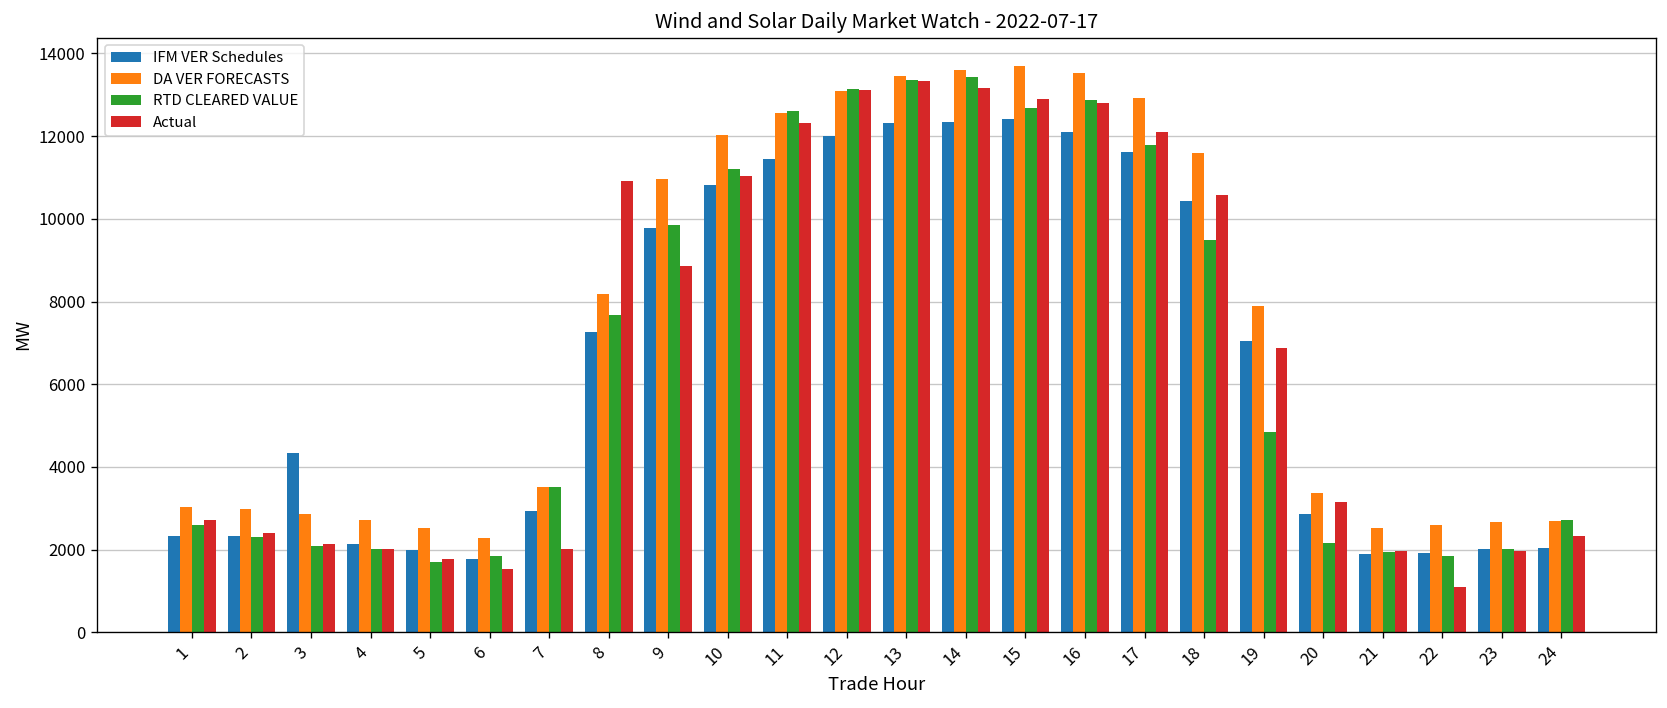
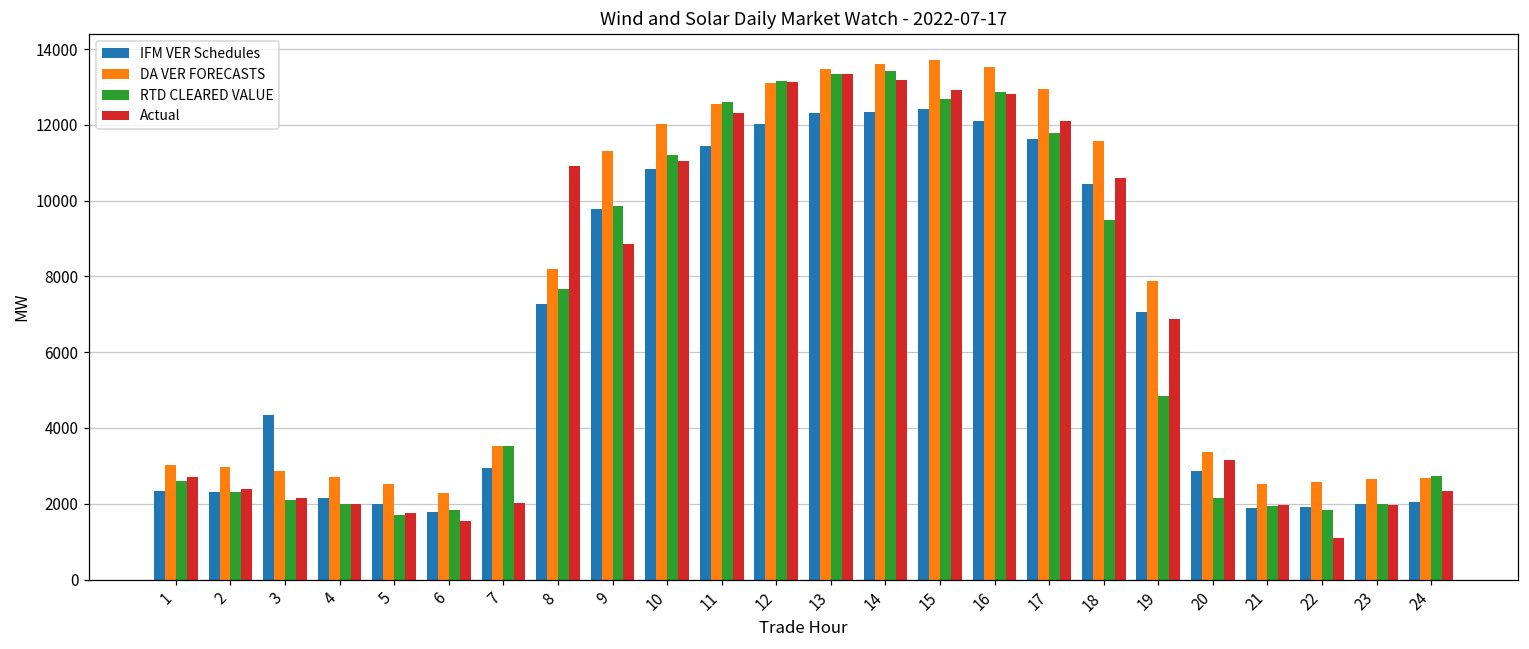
  {
    "IFM VER Schedules": {
      "1": 2300,
      "2": 2300,
      "3": 4300,
      "4": 2100,
      "5": 2000,
      "6": 1800,
      "7": 2900,
      "8": 7300,
      "9": 9800,
      "10": 10800,
      "11": 11400,
      "12": 12000,
      "13": 12300,
      "14": 12300,
      "15": 12400,
      "16": 12100,
      "17": 11600,
      "18": 10400,
      "19": 7100,
      "20": 2900,
      "21": 1900,
      "22": 1900,
      "23": 2000,
      "24": 2000
    },
    "DA VER FORECASTS": {
      "1": 3000,
      "2": 3000,
      "3": 2900,
      "4": 2700,
      "5": 2500,
      "6": 2300,
      "7": 3500,
      "8": 8200,
-     "9": 11000,
+     "9": 11300,
      "10": 12000,
      "11": 12600,
      "12": 13100,
      "13": 13500,
      "14": 13600,
      "15": 13700,
      "16": 13500,
      "17": 12900,
      "18": 11600,
      "19": 7900,
      "20": 3400,
      "21": 2500,
      "22": 2600,
      "23": 2700,
      "24": 2700
    },
    "RTD CLEARED VALUE": {
      "1": 2600,
      "2": 2300,
      "3": 2100,
      "4": 2000,
      "5": 1700,
      "6": 1800,
      "7": 3500,
      "8": 7700,
      "9": 9800,
      "10": 11200,
      "11": 12600,
      "12": 13100,
      "13": 13400,
      "14": 13400,
      "15": 12700,
      "16": 12900,
      "17": 11800,
      "18": 9500,
      "19": 4900,
      "20": 2100,
      "21": 1900,
      "22": 1800,
      "23": 2000,
      "24": 2700
    },
    "Actual": {
      "1": 2700,
      "2": 2400,
      "3": 2100,
      "4": 2000,
      "5": 1800,
      "6": 1500,
      "7": 2000,
      "8": 10900,
      "9": 8900,
      "10": 11000,
      "11": 12300,
      "12": 13100,
      "13": 13300,
      "14": 13200,
      "15": 12900,
      "16": 12800,
      "17": 12100,
      "18": 10600,
      "19": 6900,
      "20": 3200,
      "21": 2000,
      "22": 1100,
      "23": 2000,
      "24": 2300
    }
  }
